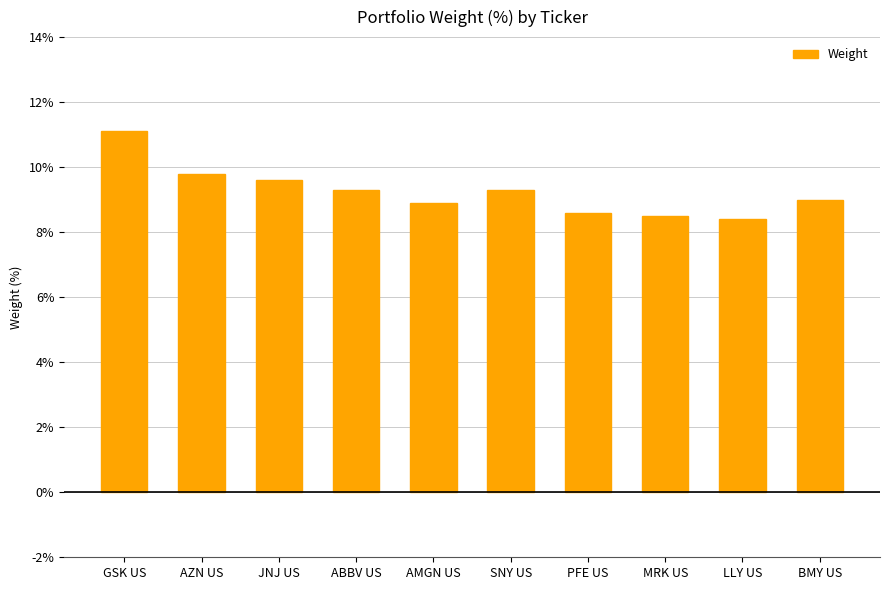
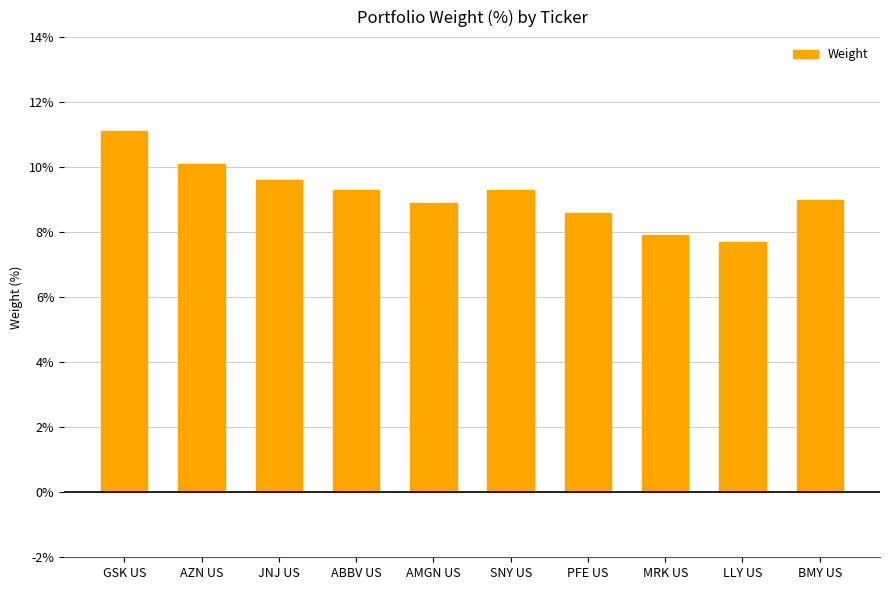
  {
    "GSK US": "11.1%",
-   "AZN US": "9.8%",
+   "AZN US": "10.1%",
    "JNJ US": "9.6%",
    "ABBV US": "9.3%",
    "AMGN US": "8.9%",
    "SNY US": "9.3%",
    "PFE US": "8.6%",
-   "MRK US": "8.5%",
-   "LLY US": "8.4%",
+   "MRK US": "7.9%",
+   "LLY US": "7.7%",
    "BMY US": "9.0%"
  }
